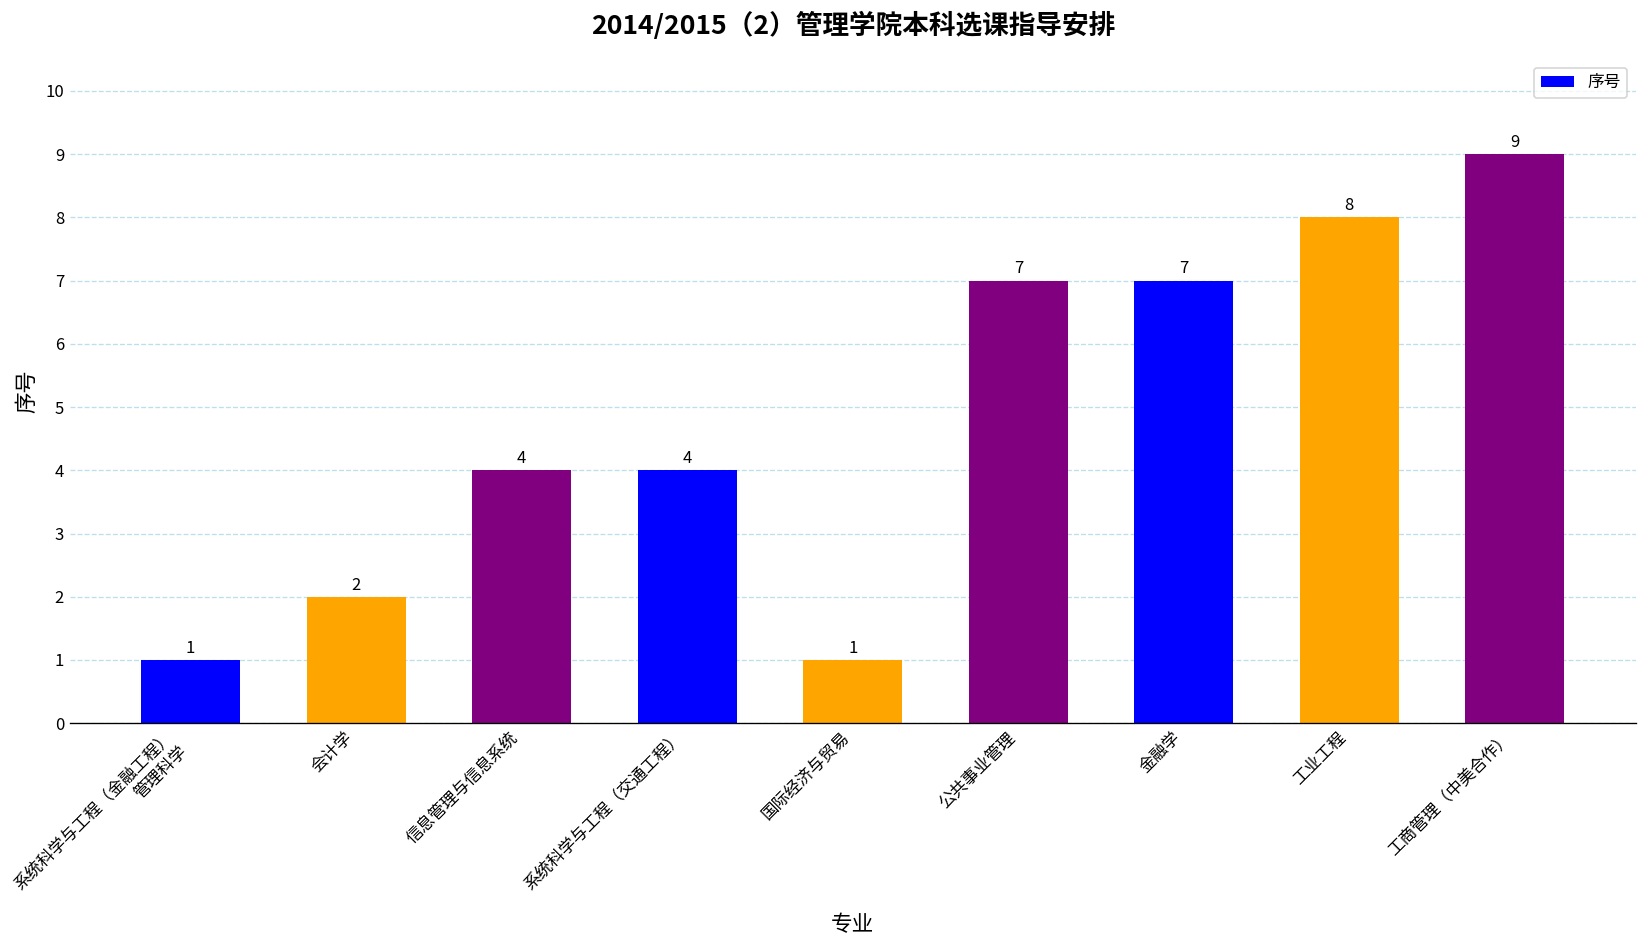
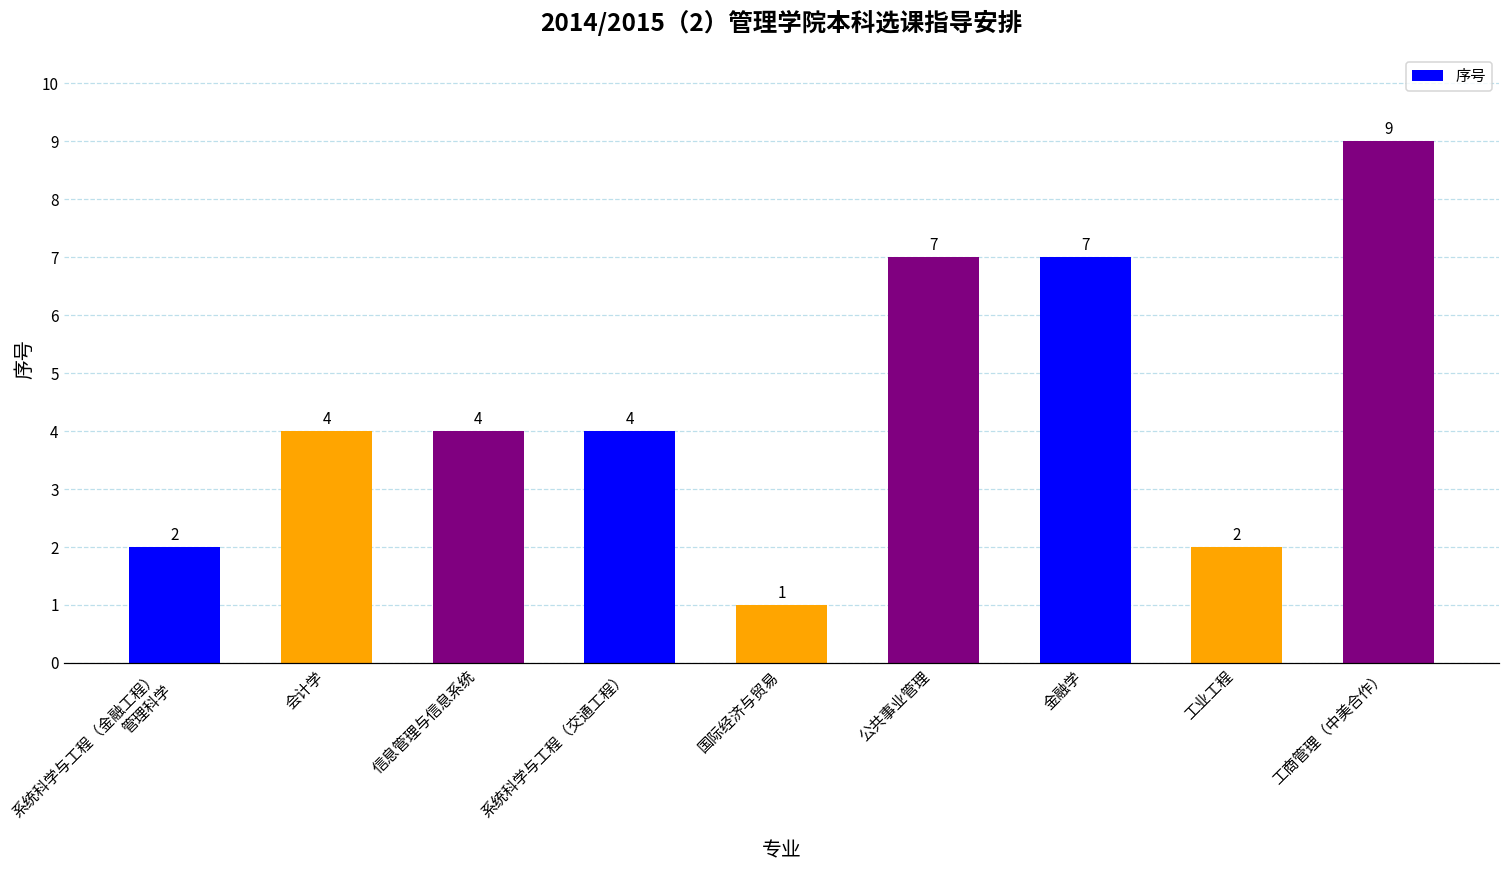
  {
-   "系统科学与工程（金融工程） 管理科学": 1,
-   "会计学": 2,
+   "系统科学与工程（金融工程） 管理科学": 2,
+   "会计学": 4,
    "信息管理与信息系统": 4,
    "系统科学与工程（交通工程）": 4,
    "国际经济与贸易": 1,
    "公共事业管理": 7,
    "金融学": 7,
-   "工业工程": 8,
+   "工业工程": 2,
    "工商管理（中美合作）": 9
  }
